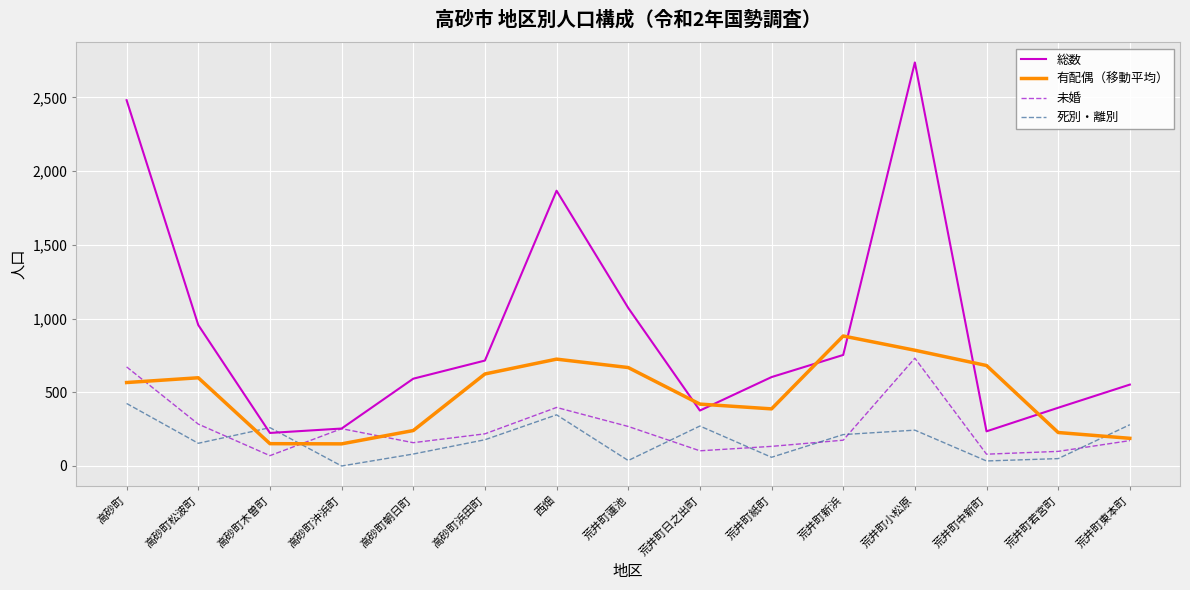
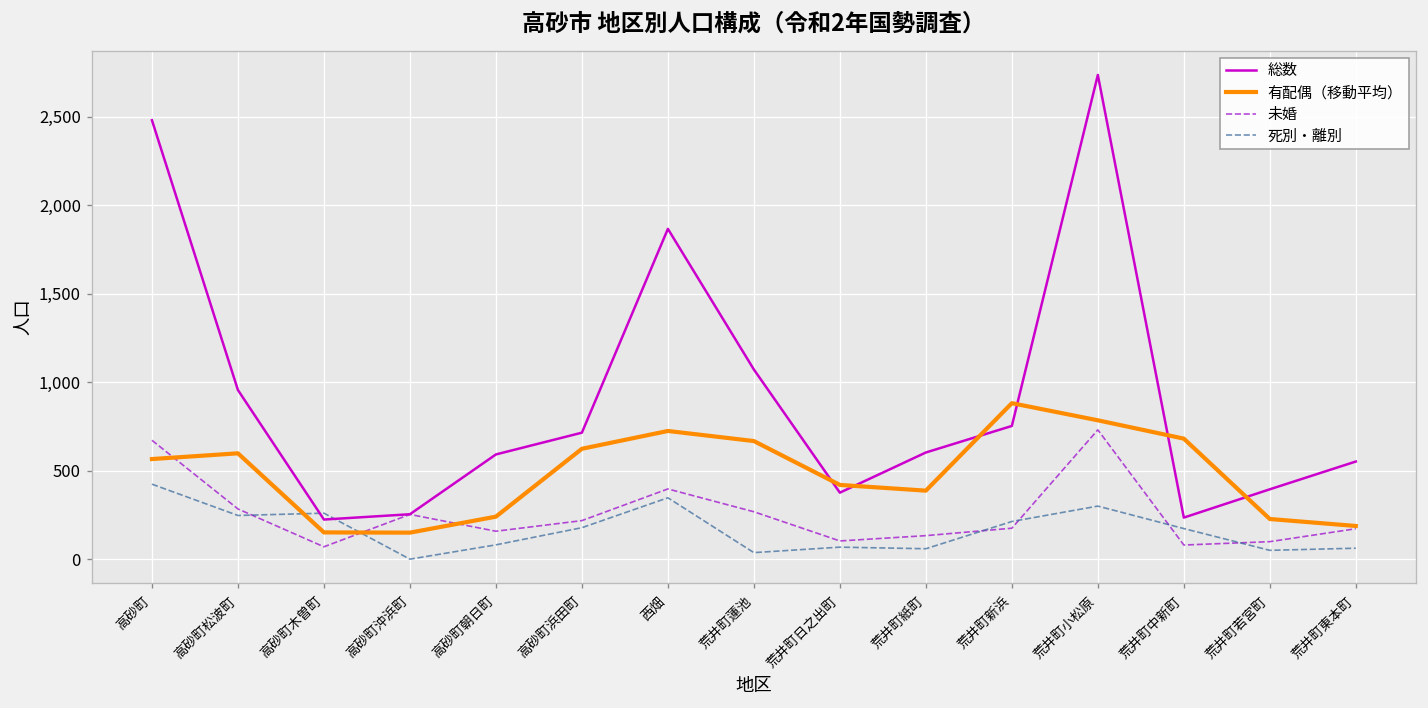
  {
    "有配偶（移動平均）": {
      "高砂町": 570,
      "高砂町松波町": 600,
      "高砂町木曽町": 150,
      "高砂町沖浜町": 150,
      "高砂町朝日町": 240,
      "高砂町浜田町": 620,
      "西畑": 720,
      "荒井町蓮池": 670,
      "荒井町日之出町": 420,
      "荒井町紙町": 390,
      "荒井町新浜": 880,
      "荒井町小松原": 790,
      "荒井町中新町": 680,
      "荒井町若宮町": 230
    },
    "死別・離別": {
      "高砂町": 420,
-     "高砂町松波町": 150,
+     "高砂町松波町": 250,
      "高砂町木曽町": 260,
      "高砂町沖浜町": 0,
      "高砂町朝日町": 80,
      "高砂町浜田町": 180,
      "西畑": 350,
      "荒井町蓮池": 40,
-     "荒井町日之出町": 270,
+     "荒井町日之出町": 70,
      "荒井町紙町": 60,
      "荒井町新浜": 210,
-     "荒井町小松原": 240,
-     "荒井町中新町": 30,
+     "荒井町小松原": 300,
+     "荒井町中新町": 170,
      "荒井町若宮町": 50,
-     "荒井町東本町": 280
+     "荒井町東本町": 60
    }
  }
